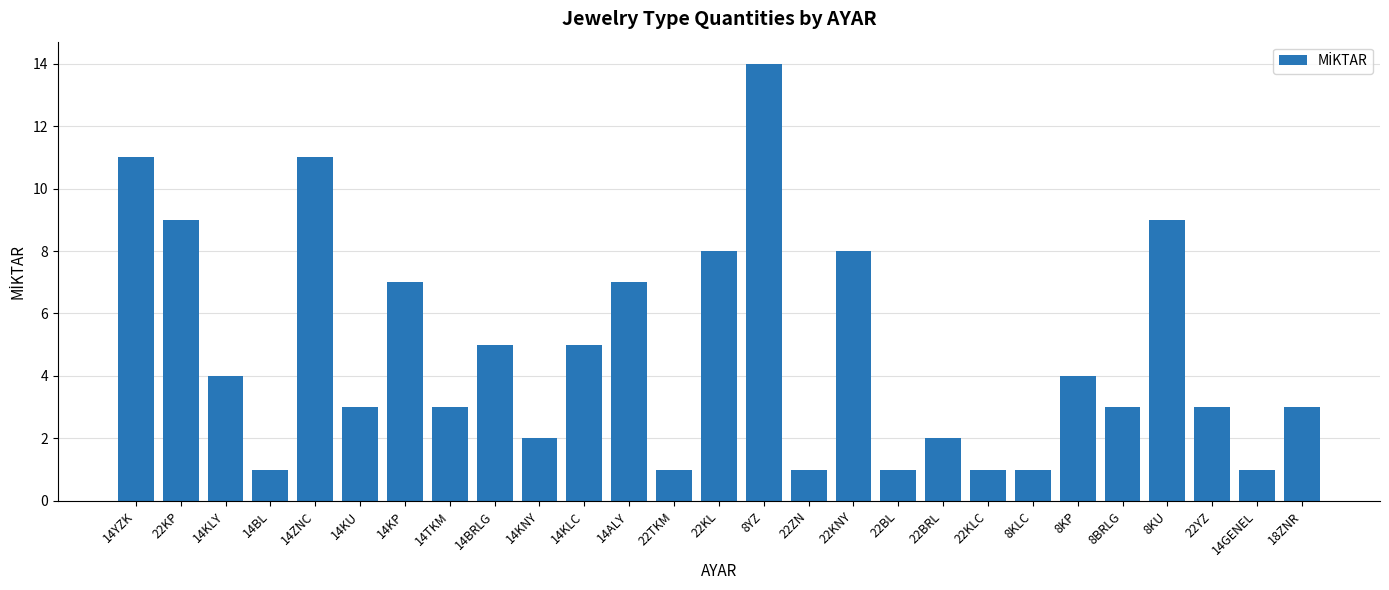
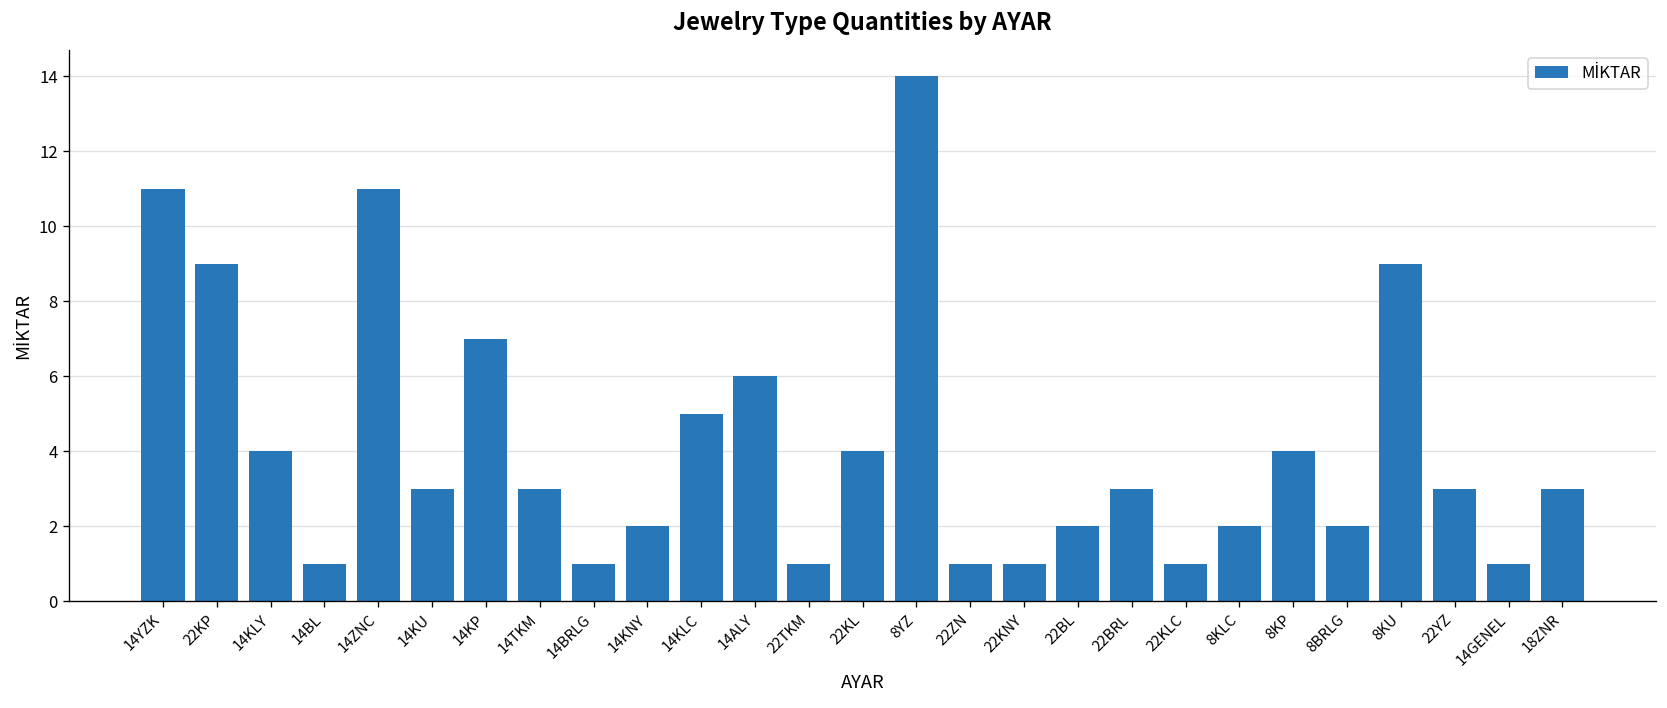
  {
    "14YZK": 11,
    "22KP": 9,
    "14KLY": 4,
    "14BL": 1,
    "14ZNC": 11,
    "14KU": 3,
    "14KP": 7,
    "14TKM": 3,
-   "14BRLG": 5,
+   "14BRLG": 1,
    "14KNY": 2,
    "14KLC": 5,
-   "14ALY": 7,
+   "14ALY": 6,
    "22TKM": 1,
-   "22KL": 8,
+   "22KL": 4,
    "8YZ": 14,
    "22ZN": 1,
-   "22KNY": 8,
-   "22BL": 1,
-   "22BRL": 2,
+   "22KNY": 1,
+   "22BL": 2,
+   "22BRL": 3,
    "22KLC": 1,
-   "8KLC": 1,
+   "8KLC": 2,
    "8KP": 4,
-   "8BRLG": 3,
+   "8BRLG": 2,
    "8KU": 9,
    "22YZ": 3,
    "14GENEL": 1,
    "18ZNR": 3
  }
